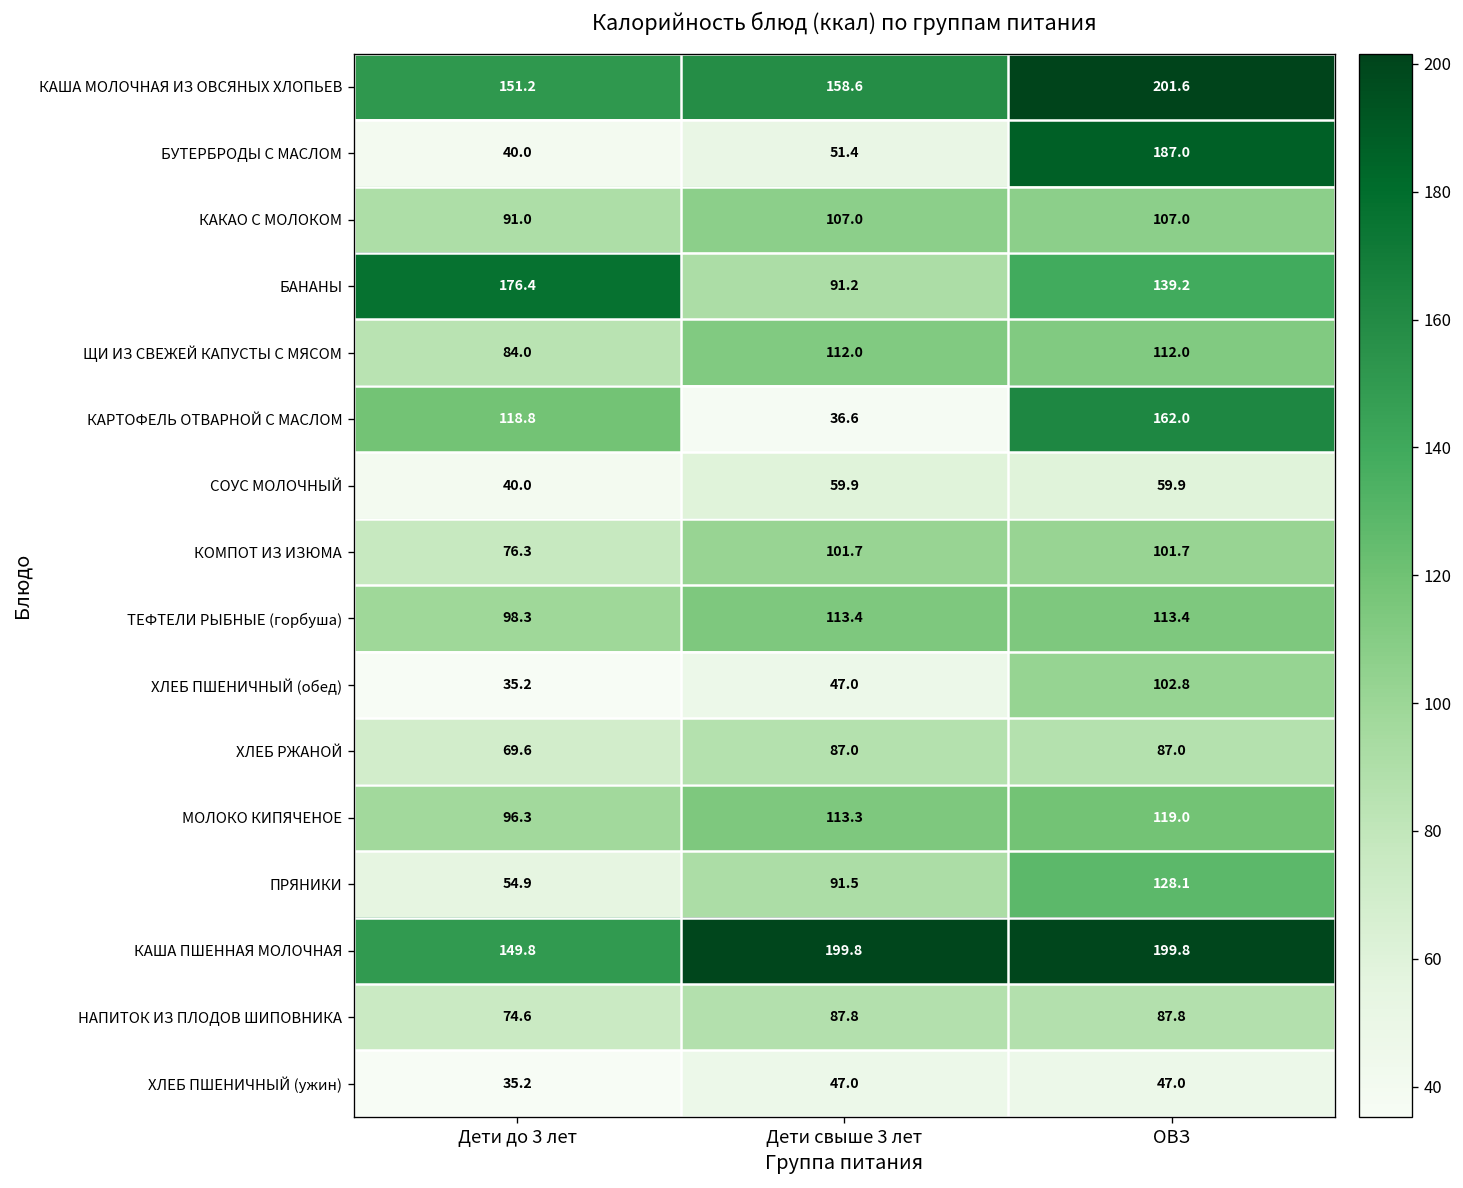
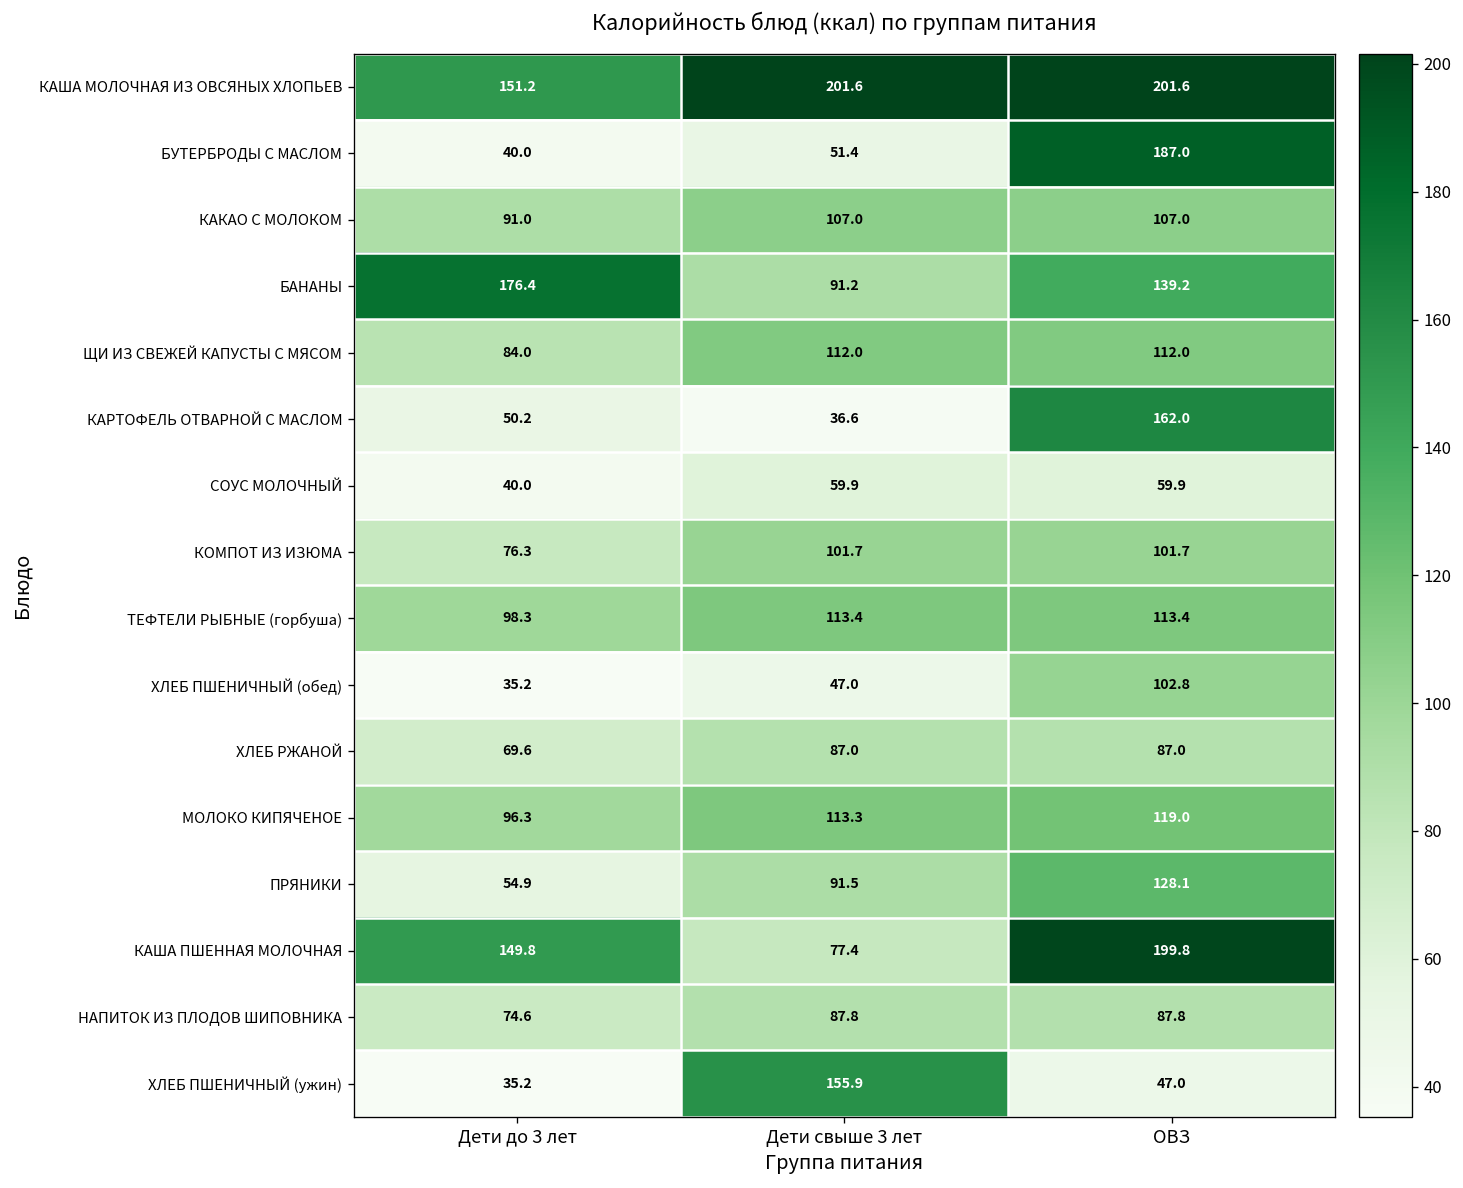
  {
    "КАША МОЛОЧНАЯ ИЗ ОВСЯНЫХ ХЛОПЬЕВ": {
      "Дети до 3 лет": 151.2,
-     "Дети свыше 3 лет": 158.6,
+     "Дети свыше 3 лет": 201.6,
      "ОВЗ": 201.6
    },
    "БУТЕРБРОДЫ С МАСЛОМ": {
      "Дети до 3 лет": 40.0,
      "Дети свыше 3 лет": 51.4,
      "ОВЗ": 187.0
    },
    "КАКАО С МОЛОКОМ": {
      "Дети до 3 лет": 91.0,
      "Дети свыше 3 лет": 107.0,
      "ОВЗ": 107.0
    },
    "БАНАНЫ": {
      "Дети до 3 лет": 176.4,
      "Дети свыше 3 лет": 91.2,
      "ОВЗ": 139.2
    },
    "ЩИ ИЗ СВЕЖЕЙ КАПУСТЫ С МЯСОМ": {
      "Дети до 3 лет": 84.0,
      "Дети свыше 3 лет": 112.0,
      "ОВЗ": 112.0
    },
    "КАРТОФЕЛЬ ОТВАРНОЙ С МАСЛОМ": {
-     "Дети до 3 лет": 118.8,
+     "Дети до 3 лет": 50.2,
      "Дети свыше 3 лет": 36.6,
      "ОВЗ": 162.0
    },
    "СОУС МОЛОЧНЫЙ": {
      "Дети до 3 лет": 40.0,
      "Дети свыше 3 лет": 59.9,
      "ОВЗ": 59.9
    },
    "КОМПОТ ИЗ ИЗЮМА": {
      "Дети до 3 лет": 76.3,
      "Дети свыше 3 лет": 101.7,
      "ОВЗ": 101.7
    },
    "ТЕФТЕЛИ РЫБНЫЕ (горбуша)": {
      "Дети до 3 лет": 98.3,
      "Дети свыше 3 лет": 113.4,
      "ОВЗ": 113.4
    },
    "ХЛЕБ ПШЕНИЧНЫЙ (обед)": {
      "Дети до 3 лет": 35.2,
      "Дети свыше 3 лет": 47.0,
      "ОВЗ": 102.8
    },
    "ХЛЕБ РЖАНОЙ": {
      "Дети до 3 лет": 69.6,
      "Дети свыше 3 лет": 87.0,
      "ОВЗ": 87.0
    },
    "МОЛОКО КИПЯЧЕНОЕ": {
      "Дети до 3 лет": 96.3,
      "Дети свыше 3 лет": 113.3,
      "ОВЗ": 119.0
    },
    "ПРЯНИКИ": {
      "Дети до 3 лет": 54.9,
      "Дети свыше 3 лет": 91.5,
      "ОВЗ": 128.1
    },
    "КАША ПШЕННАЯ МОЛОЧНАЯ": {
      "Дети до 3 лет": 149.8,
-     "Дети свыше 3 лет": 199.8,
+     "Дети свыше 3 лет": 77.4,
      "ОВЗ": 199.8
    },
    "НАПИТОК ИЗ ПЛОДОВ ШИПОВНИКА": {
      "Дети до 3 лет": 74.6,
      "Дети свыше 3 лет": 87.8,
      "ОВЗ": 87.8
    },
    "ХЛЕБ ПШЕНИЧНЫЙ (ужин)": {
      "Дети до 3 лет": 35.2,
-     "Дети свыше 3 лет": 47.0,
+     "Дети свыше 3 лет": 155.9,
      "ОВЗ": 47.0
    }
  }
